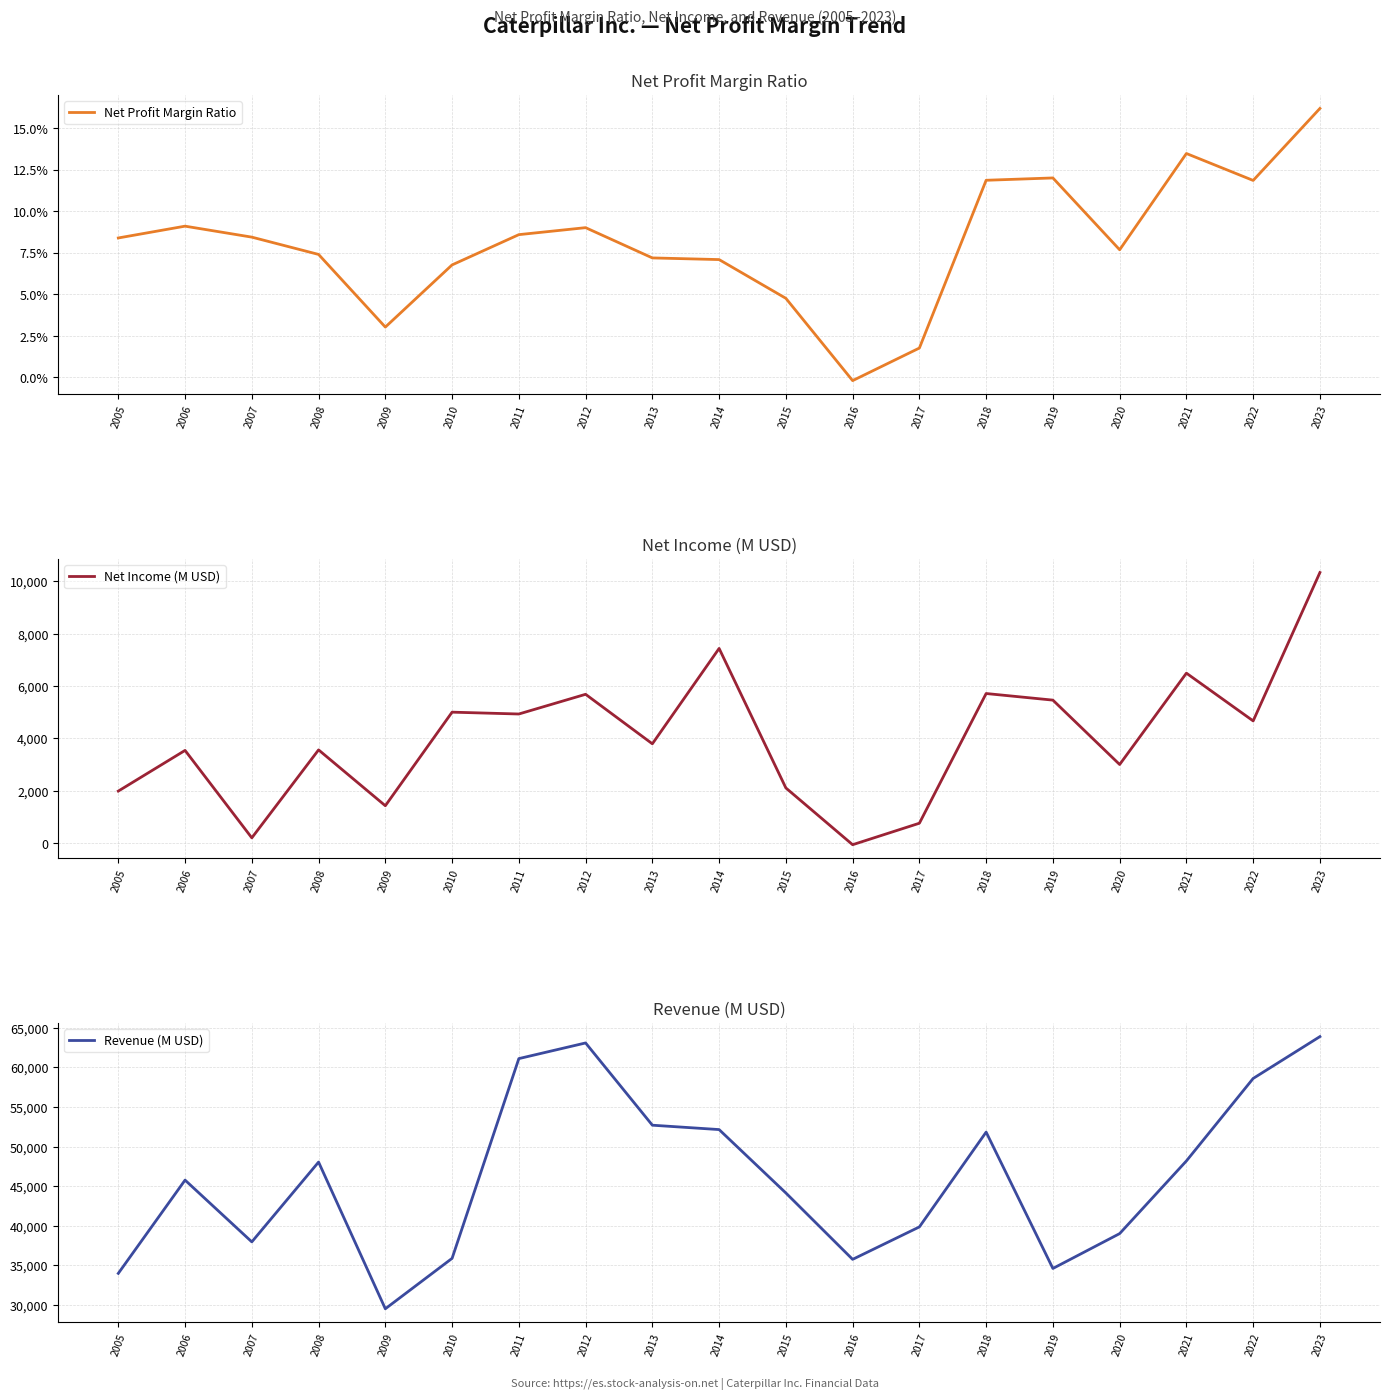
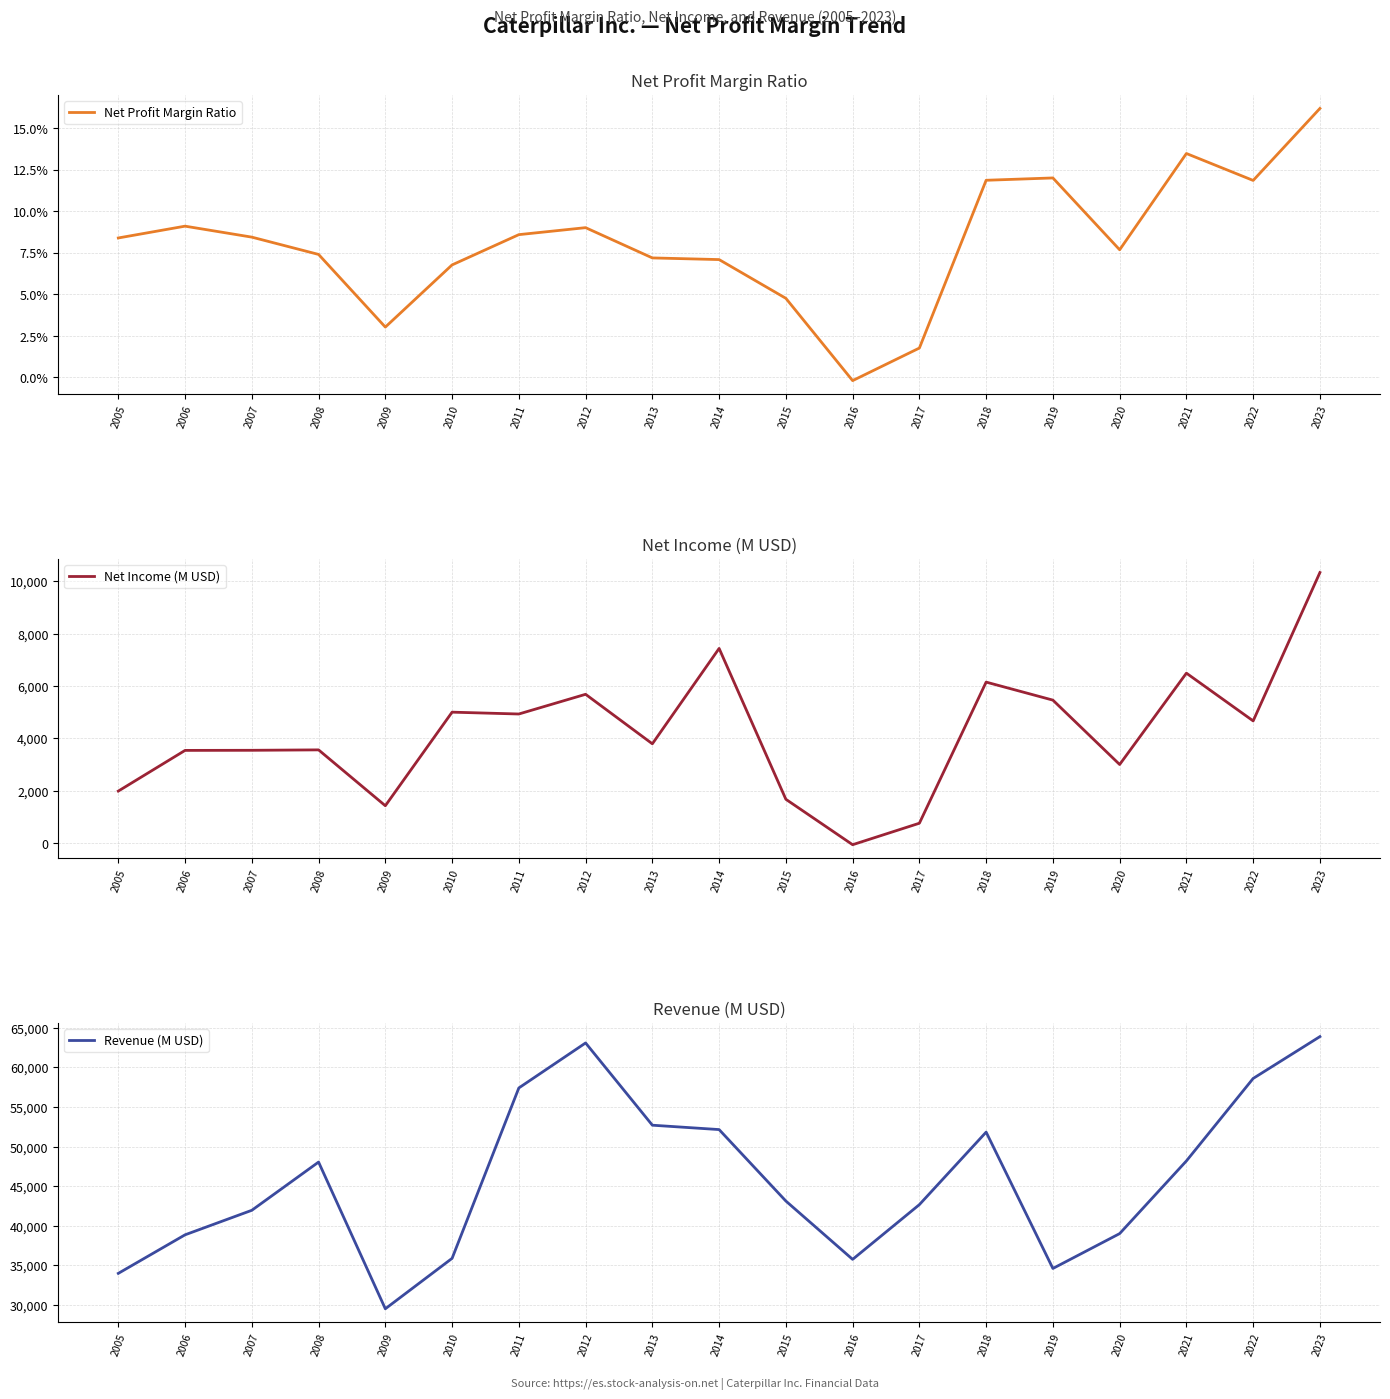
  {
    "Net Profit Margin Ratio": {
      "2005": "8.4%",
      "2006": "9.1%",
      "2007": "8.4%",
      "2008": "7.4%",
      "2009": "3.0%",
      "2010": "6.8%",
      "2011": "8.6%",
      "2012": "9.0%",
      "2013": "7.2%",
      "2014": "7.1%",
      "2015": "4.8%",
      "2016": "-0.2%",
      "2017": "1.8%",
      "2018": "11.9%",
      "2019": "12.0%",
      "2020": "7.7%",
      "2021": "13.5%",
      "2022": "11.9%",
      "2023": "16.2%"
    },
    "Net Income (M USD)": {
      "2005": "2,000",
      "2006": "3,500",
-     "2007": "200",
+     "2007": "3,500",
      "2008": "3,600",
      "2009": "1,400",
      "2010": "5,000",
      "2011": "4,900",
      "2012": "5,700",
      "2013": "3,800",
      "2014": "7,400",
-     "2015": "2,100",
+     "2015": "1,700",
      "2016": "-100",
      "2017": "800",
-     "2018": "5,700",
+     "2018": "6,100",
      "2019": "5,500",
      "2020": "3,000",
      "2021": "6,500",
      "2022": "4,700",
      "2023": "10,300"
    },
    "Revenue (M USD)": {
      "2005": "34,000",
-     "2006": "46,000",
-     "2007": "38,000",
+     "2006": "39,000",
+     "2007": "42,000",
      "2008": "48,000",
      "2009": "30,000",
      "2010": "36,000",
-     "2011": "61,000",
+     "2011": "57,000",
      "2012": "63,000",
      "2013": "53,000",
      "2014": "52,000",
-     "2015": "44,000",
+     "2015": "43,000",
      "2016": "36,000",
-     "2017": "40,000",
+     "2017": "43,000",
      "2018": "52,000",
      "2019": "35,000",
      "2020": "39,000",
      "2021": "48,000",
      "2022": "59,000",
      "2023": "64,000"
    }
  }
